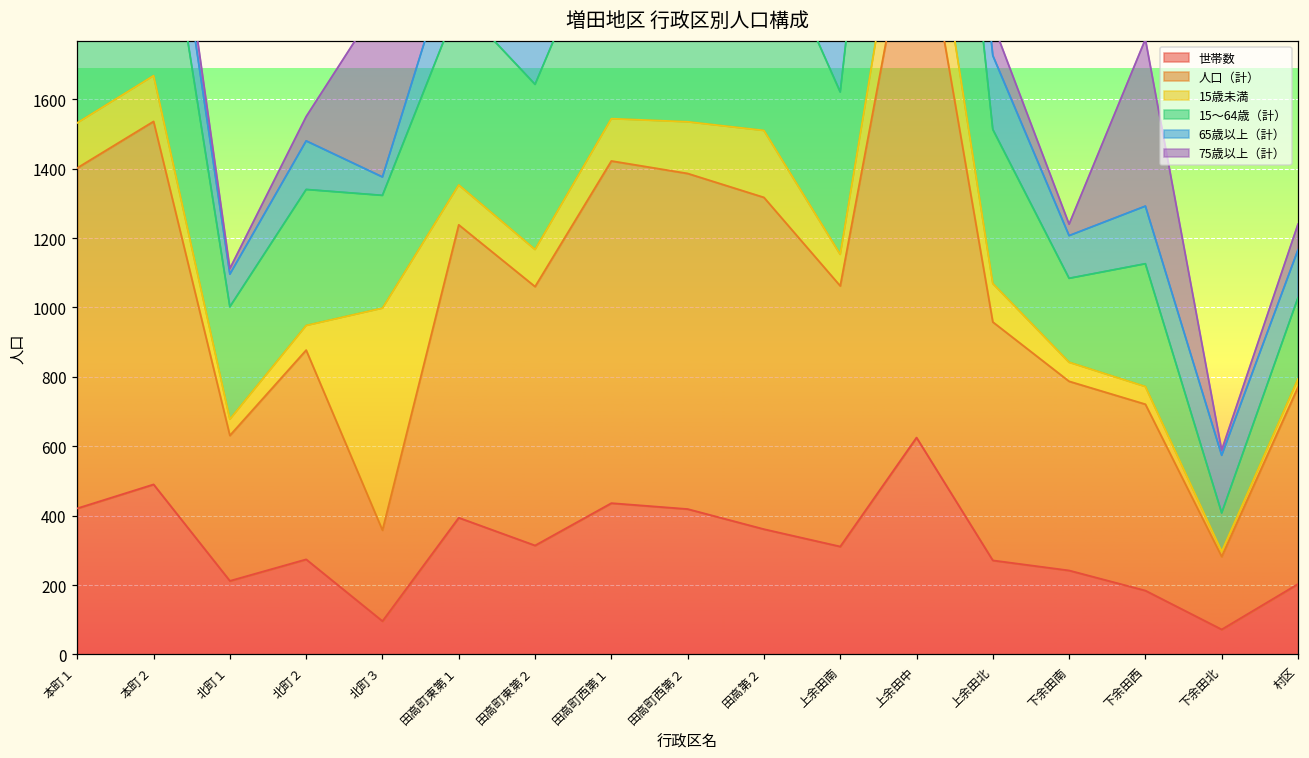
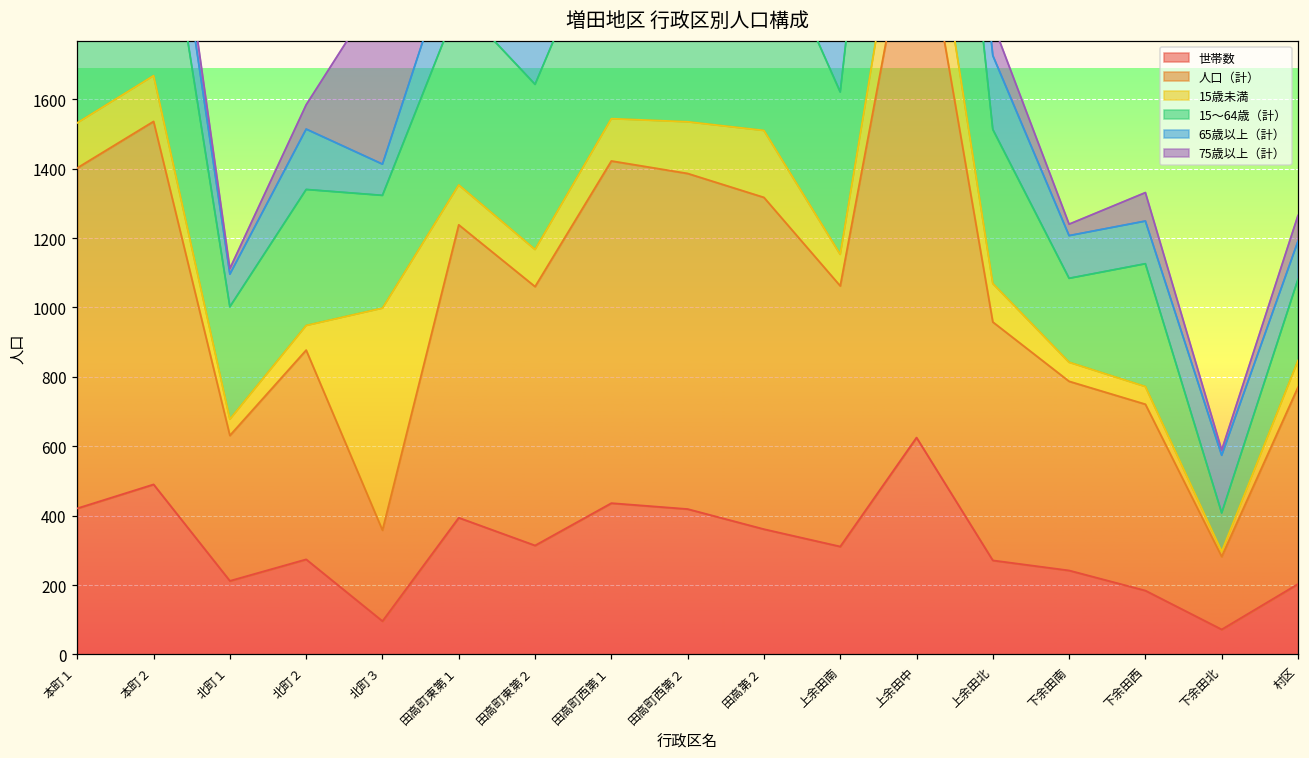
  {
    "15歳未満": {
      "本町１": 130,
      "本町２": 130,
      "北町１": 50,
      "北町２": 70,
      "北町３": 640,
      "田高町東第１": 120,
      "田高町東第２": 110,
      "田高町西第１": 120,
      "田高町西第２": 150,
      "田高第２": 190,
      "上余田南": 90,
      "上余田北": 110,
      "下余田南": 60,
      "下余田西": 50,
      "下余田北": 20,
-     "村区": 20
+     "村区": 80
    },
    "15〜64歳（計）": {
      "北町１": 320,
      "北町２": 390,
      "北町３": 330,
      "田高町東第２": 480,
      "上余田南": 470,
      "上余田北": 440,
      "下余田南": 240,
      "下余田西": 350,
      "下余田北": 110,
      "村区": 230
    },
    "65歳以上（計）": {
      "北町１": 90,
-     "北町２": 140,
-     "北町３": 50,
+     "北町２": 170,
+     "北町３": 90,
      "上余田北": 210,
      "下余田南": 120,
-     "下余田西": 170,
+     "下余田西": 120,
      "下余田北": 170,
-     "村区": 140
+     "村区": 110
    },
    "75歳以上（計）": {
      "北町１": 20,
      "北町２": 70,
      "下余田南": 30,
-     "下余田西": 480,
+     "下余田西": 80,
      "下余田北": 20,
      "村区": 70
    }
  }
